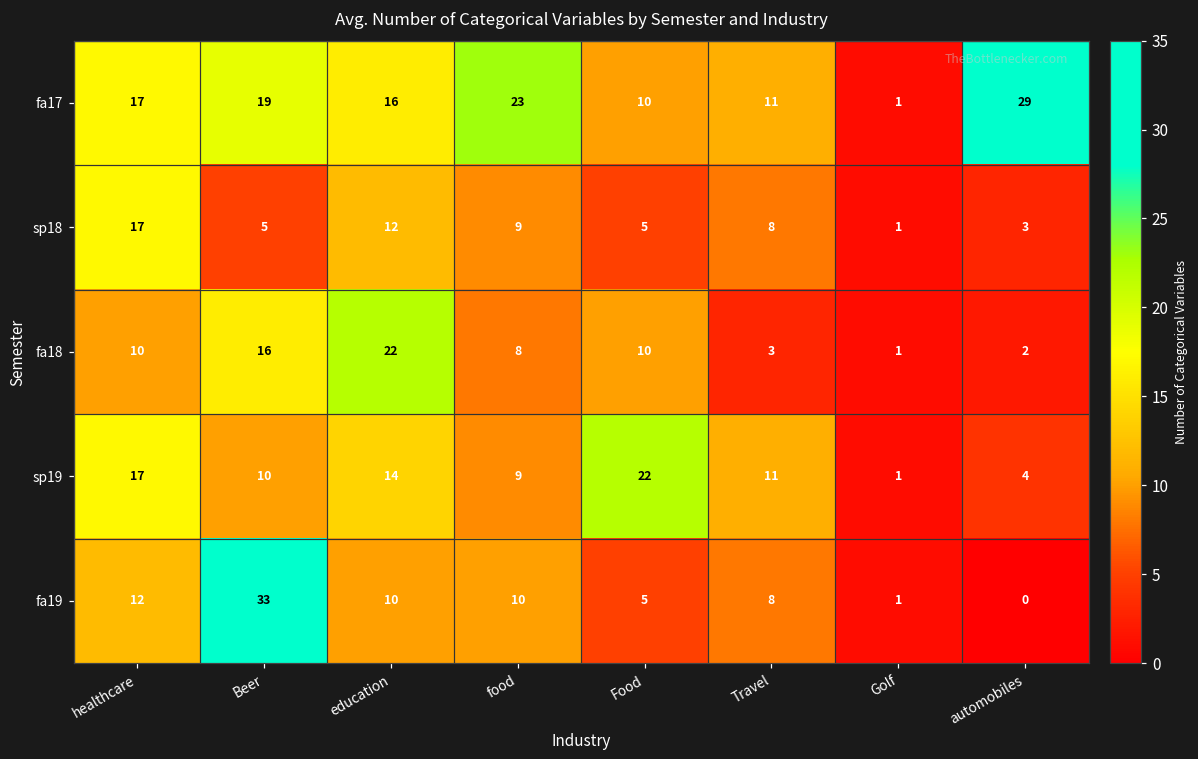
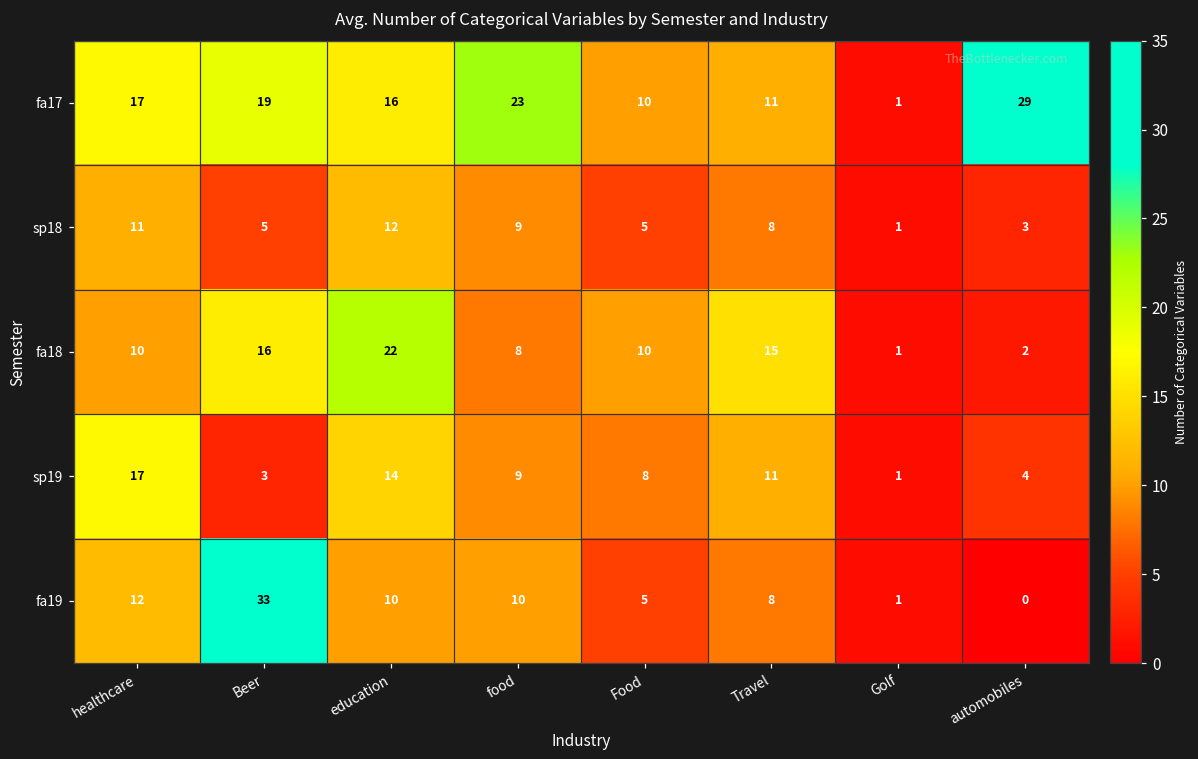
  {
    "fa17": {
      "healthcare": 17,
      "Beer": 19,
      "education": 16,
      "food": 23,
      "Food": 10,
      "Travel": 11,
      "Golf": 1
    },
    "sp18": {
-     "healthcare": 17,
+     "healthcare": 11,
      "Beer": 5,
      "education": 12,
      "food": 9,
      "Food": 5,
      "Travel": 8,
      "Golf": 1,
      "automobiles": 3
    },
    "fa18": {
      "healthcare": 10,
      "Beer": 16,
      "education": 22,
      "food": 8,
      "Food": 10,
-     "Travel": 3,
+     "Travel": 15,
      "Golf": 1,
      "automobiles": 2
    },
    "sp19": {
      "healthcare": 17,
-     "Beer": 10,
+     "Beer": 3,
      "education": 14,
      "food": 9,
-     "Food": 22,
+     "Food": 8,
      "Travel": 11,
      "Golf": 1,
      "automobiles": 4
    },
    "fa19": {
      "healthcare": 12,
      "Beer": 33,
      "education": 10,
      "food": 10,
      "Food": 5,
      "Travel": 8,
      "Golf": 1,
      "automobiles": 0
    }
  }
